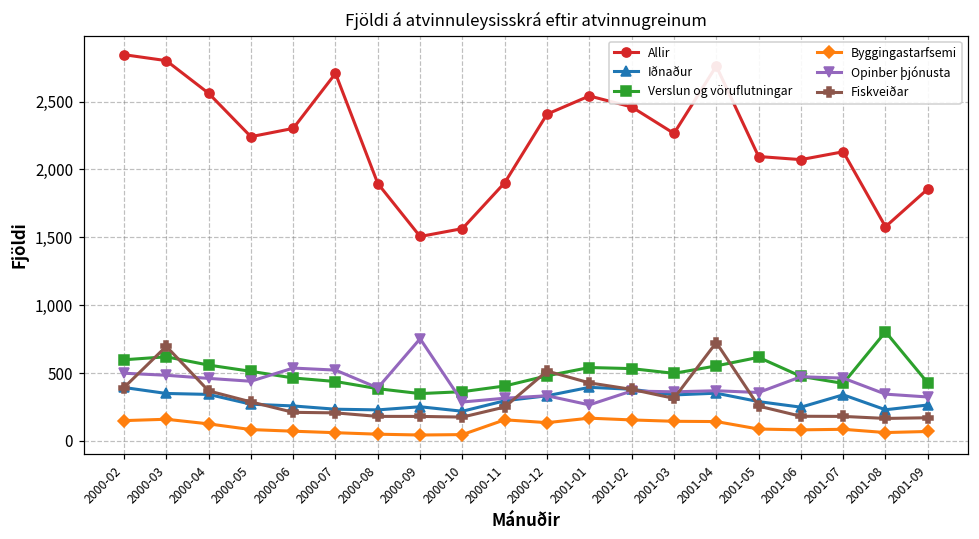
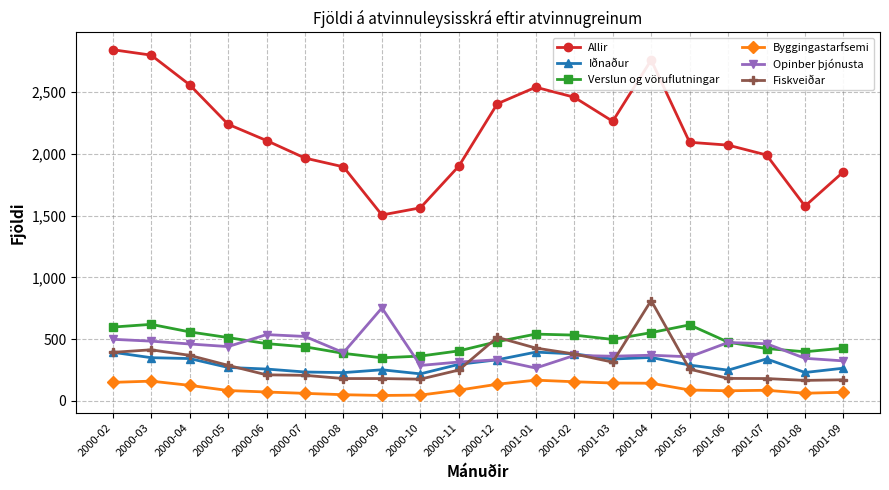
  {
    "Allir": {
      "2000-02": "2,850",
      "2000-03": "2,800",
      "2000-04": "2,560",
      "2000-05": "2,240",
-     "2000-06": "2,300",
-     "2000-07": "2,710",
+     "2000-06": "2,110",
+     "2000-07": "1,970",
      "2000-08": "1,900",
      "2000-09": "1,510",
      "2000-10": "1,560",
      "2000-11": "1,900",
      "2000-12": "2,410",
      "2001-01": "2,540",
      "2001-02": "2,460",
      "2001-03": "2,270",
      "2001-05": "2,100",
      "2001-06": "2,070",
-     "2001-07": "2,130",
+     "2001-07": "1,990",
      "2001-08": "1,580",
      "2001-09": "1,860"
    },
    "Iðnaður": {
      "2000-03": "350",
      "2000-04": "340",
      "2000-06": "260",
      "2000-07": "230",
      "2000-08": "230",
      "2000-09": "250",
      "2000-10": "220",
      "2001-01": "400",
      "2001-03": "340",
      "2001-05": "290",
      "2001-06": "250",
      "2001-07": "340",
      "2001-08": "230",
      "2001-09": "270"
    },
    "Verslun og vöruflutningar": {
      "2000-02": "600",
      "2000-03": "620",
      "2000-04": "560",
      "2000-05": "510",
      "2000-06": "460",
      "2000-07": "440",
      "2000-09": "350",
      "2000-10": "360",
      "2000-11": "410",
      "2000-12": "480",
      "2001-01": "540",
      "2001-02": "530",
      "2001-03": "500",
      "2001-04": "550",
      "2001-05": "620",
      "2001-07": "420",
-     "2001-08": "800",
+     "2001-08": "400",
      "2001-09": "430"
    },
    "Byggingastarfsemi": {
      "2000-02": "150",
      "2000-03": "160",
      "2000-04": "130",
      "2000-05": "80",
      "2000-06": "70",
      "2000-07": "60",
      "2000-08": "50",
      "2000-09": "40",
      "2000-10": "50",
-     "2000-11": "160",
+     "2000-11": "90",
      "2000-12": "140",
      "2001-01": "170",
      "2001-02": "160",
      "2001-03": "150",
      "2001-04": "140",
      "2001-05": "90",
      "2001-06": "80",
      "2001-07": "90",
      "2001-08": "60",
      "2001-09": "70"
    },
    "Opinber þjónusta": {
      "2000-02": "500",
      "2000-03": "480",
      "2000-04": "460",
      "2000-05": "440",
      "2000-06": "540",
      "2000-07": "520",
      "2000-09": "750",
      "2000-10": "290",
      "2001-01": "270",
      "2001-03": "360",
      "2001-05": "360",
      "2001-07": "460",
      "2001-08": "350",
      "2001-09": "320"
    },
    "Fiskveiðar": {
-     "2000-03": "700",
+     "2000-03": "410",
      "2000-04": "370",
      "2000-06": "210",
      "2000-07": "210",
      "2000-08": "180",
      "2000-09": "180",
      "2000-10": "180",
      "2000-11": "250",
      "2000-12": "520",
      "2001-01": "430",
      "2001-03": "310",
-     "2001-04": "730",
+     "2001-04": "810",
      "2001-05": "260",
      "2001-06": "180",
      "2001-07": "180",
      "2001-08": "170",
      "2001-09": "170"
    }
  }
